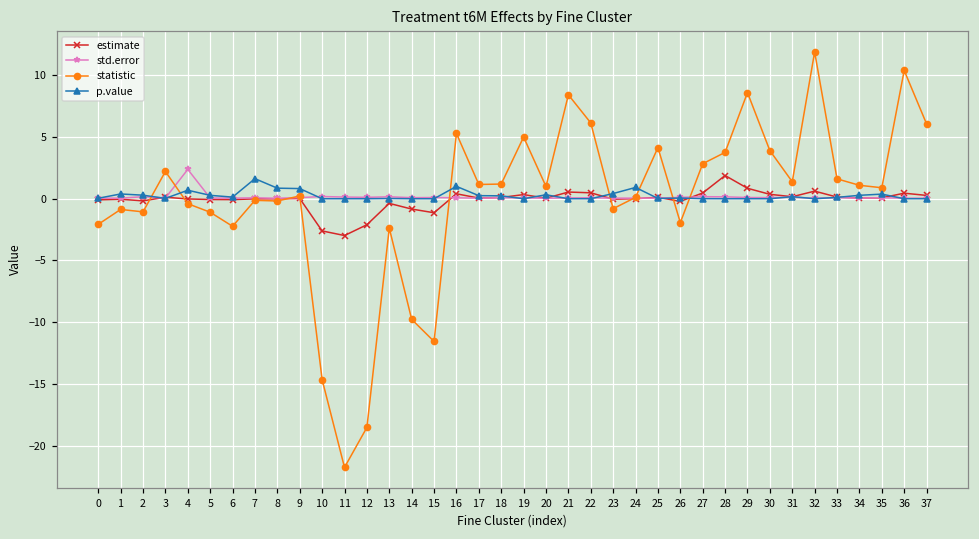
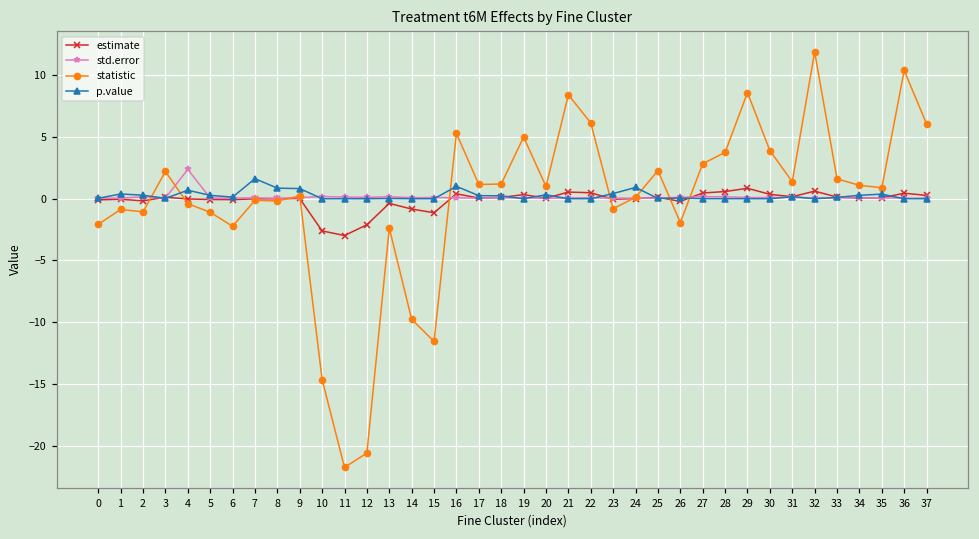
  {
    "estimate": {
      "2": -0.2,
      "4": 0.0,
      "10": -2.6,
      "11": -3.0,
      "12": -2.1,
      "13": -0.4,
      "14": -0.8,
      "15": -1.1,
      "16": 0.4,
      "19": 0.3,
      "21": 0.5,
      "22": 0.5,
      "26": -0.2,
      "27": 0.5,
-     "28": 1.9,
+     "28": 0.6,
      "29": 0.8,
      "30": 0.4,
      "32": 0.6,
      "36": 0.4,
      "37": 0.3
    },
    "std.error": {
      "4": 2.4,
      "16": 0.1
    },
    "statistic": {
      "0": -2.1,
      "1": -0.9,
      "2": -1.1,
      "3": 2.2,
      "4": -0.4,
      "5": -1.1,
      "6": -2.2,
      "10": -14.6,
      "11": -21.7,
-     "12": -18.5,
+     "12": -20.6,
      "13": -2.4,
      "14": -9.8,
      "15": -11.6,
      "16": 5.3,
      "17": 1.2,
      "18": 1.2,
      "19": 5.0,
      "20": 1.0,
      "21": 8.4,
      "22": 6.1,
      "23": -0.8,
-     "25": 4.1,
+     "25": 2.3,
      "26": -1.9,
      "27": 2.8,
      "28": 3.8,
      "29": 8.6,
      "30": 3.9,
      "31": 1.4,
      "32": 11.9,
      "33": 1.6,
      "34": 1.1,
      "35": 0.9,
      "36": 10.4,
      "37": 6.1
    },
    "p.value": {
      "1": 0.4,
      "4": 0.7,
      "7": 1.6,
      "8": 0.9,
      "9": 0.8,
      "16": 1.0,
      "20": 0.3,
      "23": 0.4,
      "24": 0.9,
      "35": 0.4
    }
  }
